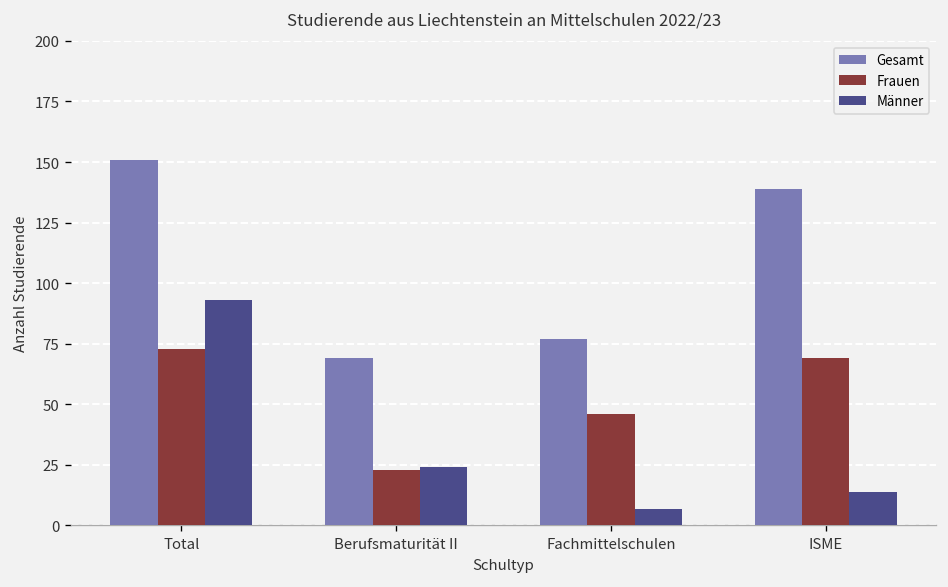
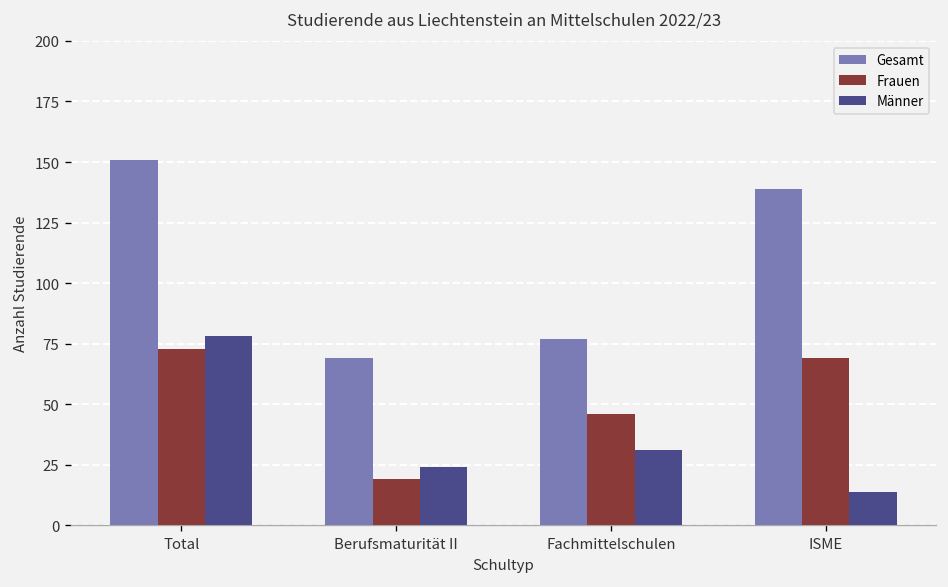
  {
    "Gesamt": {
      "Total": 151,
      "Berufsmaturität II": 69,
      "Fachmittelschulen": 77,
      "ISME": 139
    },
    "Frauen": {
      "Total": 73,
-     "Berufsmaturität II": 23,
+     "Berufsmaturität II": 19,
      "Fachmittelschulen": 46,
      "ISME": 69
    },
    "Männer": {
-     "Total": 93,
+     "Total": 78,
      "Berufsmaturität II": 24,
-     "Fachmittelschulen": 7,
+     "Fachmittelschulen": 31,
      "ISME": 14
    }
  }
